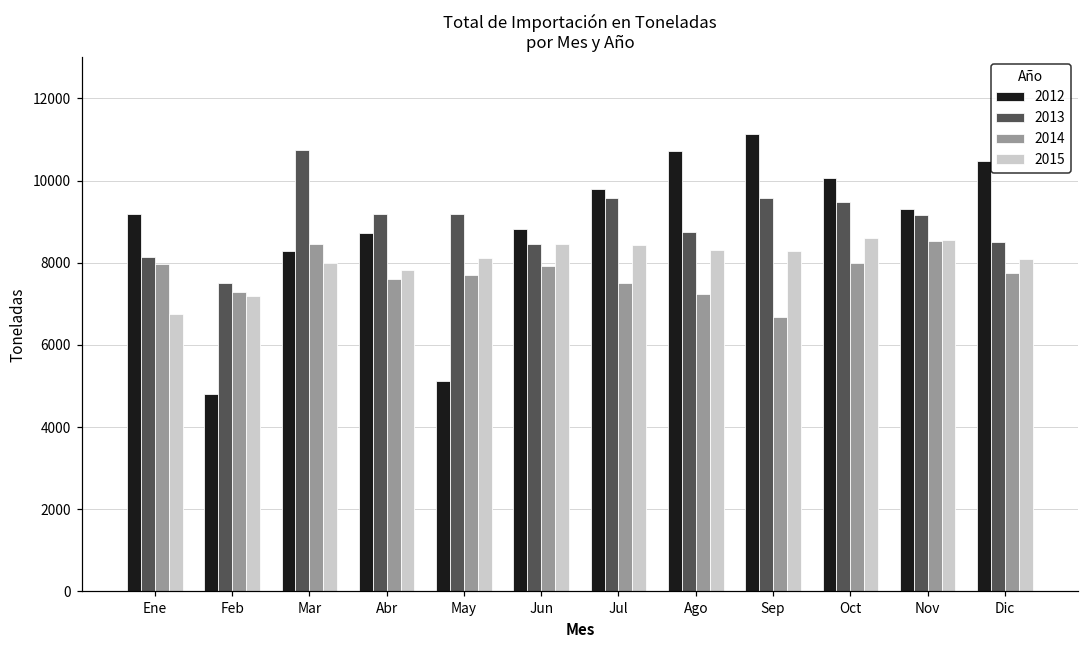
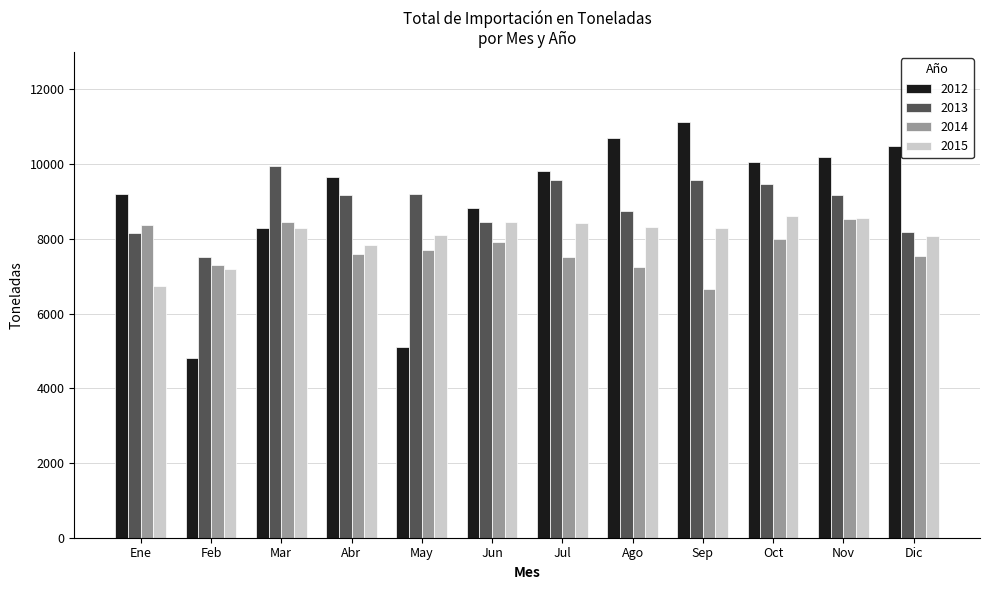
  {
    "2012": {
      "Ene": 9200,
      "Feb": 4800,
      "Mar": 8300,
-     "Abr": 8700,
+     "Abr": 9600,
      "May": 5100,
      "Jun": 8800,
      "Jul": 9800,
      "Ago": 10700,
      "Sep": 11100,
      "Oct": 10100,
-     "Nov": 9300,
+     "Nov": 10200,
      "Dic": 10500
    },
    "2013": {
      "Ene": 8100,
      "Feb": 7500,
-     "Mar": 10700,
+     "Mar": 10000,
      "Abr": 9200,
      "May": 9200,
      "Jun": 8500,
      "Jul": 9600,
      "Ago": 8700,
      "Sep": 9600,
      "Oct": 9500,
      "Nov": 9200,
-     "Dic": 8500
+     "Dic": 8200
    },
    "2014": {
-     "Ene": 8000,
+     "Ene": 8400,
      "Feb": 7300,
      "Mar": 8400,
      "Abr": 7600,
      "May": 7700,
      "Jun": 7900,
      "Jul": 7500,
      "Ago": 7200,
      "Sep": 6700,
      "Oct": 8000,
      "Nov": 8500,
-     "Dic": 7800
+     "Dic": 7500
    },
    "2015": {
      "Ene": 6700,
      "Feb": 7200,
-     "Mar": 8000,
+     "Mar": 8300,
      "Abr": 7800,
      "May": 8100,
      "Jun": 8400,
      "Jul": 8400,
      "Ago": 8300,
      "Sep": 8300,
      "Oct": 8600,
      "Nov": 8500,
      "Dic": 8100
    }
  }
